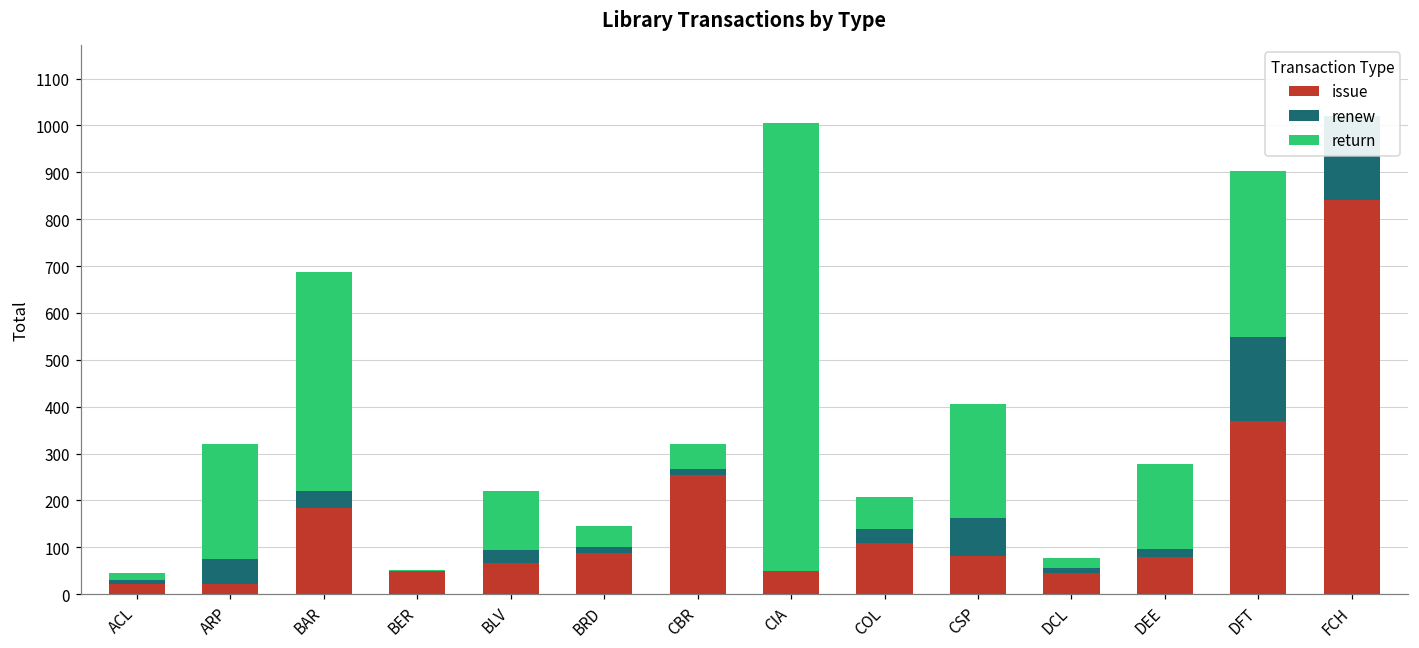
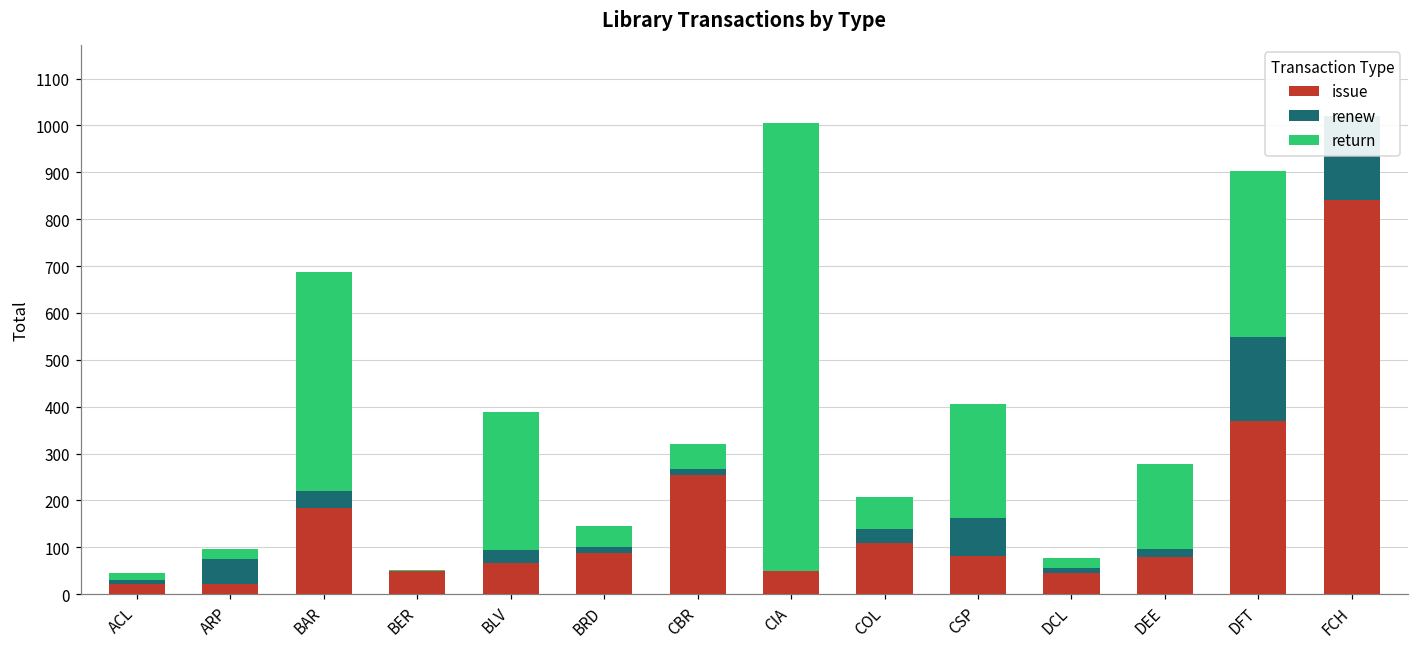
  {
    "issue": {
      "ACL": 20,
      "ARP": 20,
      "BAR": 180,
      "BER": 50,
      "BLV": 70,
      "BRD": 90,
      "CBR": 260,
      "CIA": 50,
      "COL": 110,
      "CSP": 80,
      "DCL": 50,
      "DEE": 80,
      "DFT": 370,
      "FCH": 840
    },
    "renew": {
      "ACL": 10,
      "ARP": 50,
      "BAR": 40,
      "BER": 0,
      "BLV": 30,
      "BRD": 10,
      "CBR": 10,
      "CIA": 0,
      "COL": 30,
      "CSP": 80,
      "DCL": 10,
      "DEE": 20,
      "DFT": 180
    },
    "return": {
      "ACL": 10,
-     "ARP": 250,
+     "ARP": 20,
      "BAR": 470,
-     "BLV": 130,
+     "BLV": 300,
      "BRD": 50,
      "CBR": 50,
      "CIA": 960,
      "COL": 70,
      "CSP": 240,
      "DCL": 20,
      "DEE": 180,
      "DFT": 360
    }
  }
